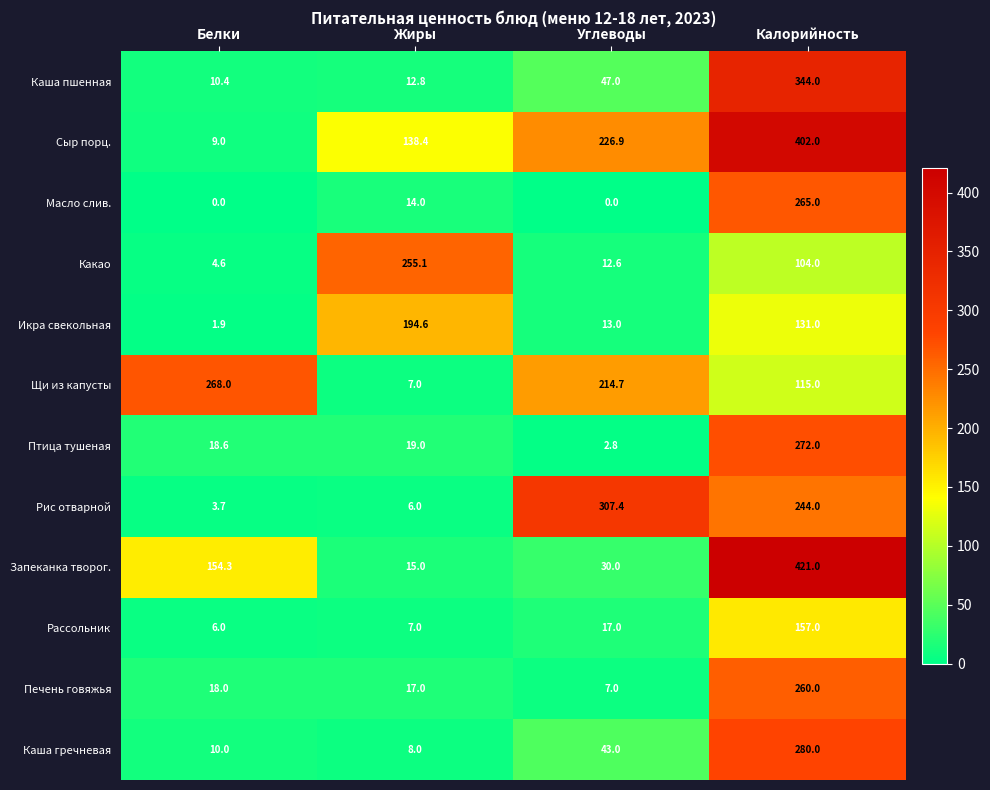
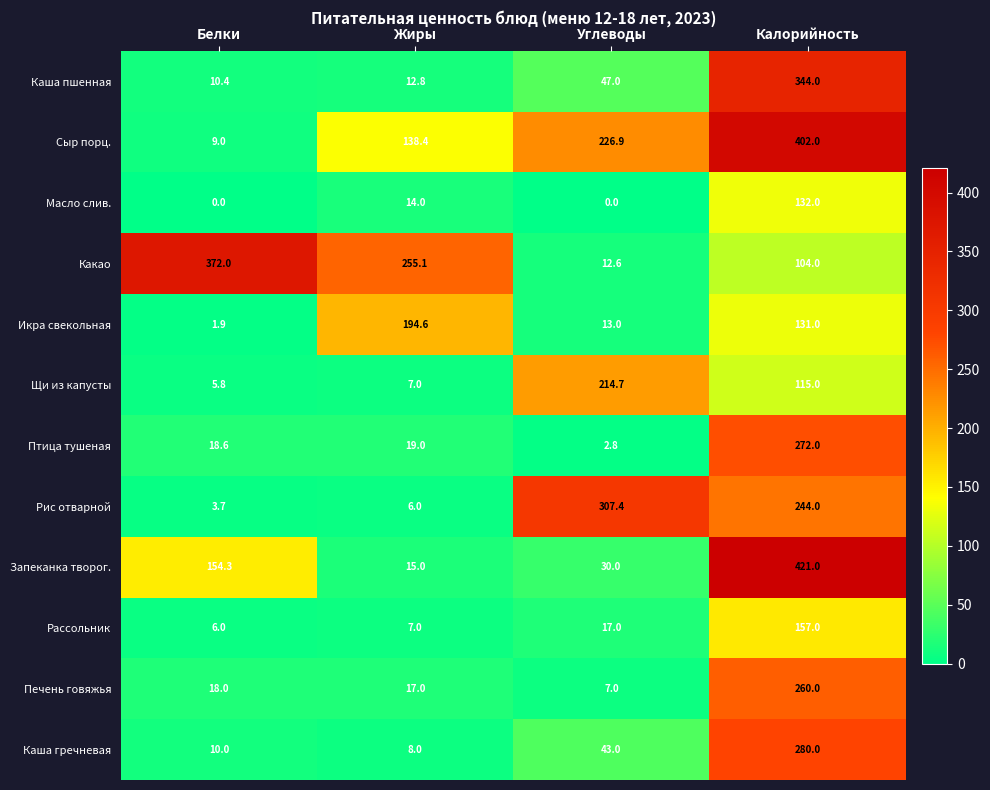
  {
    "Каша пшенная": {
      "Белки": 10.4,
      "Жиры": 12.8,
      "Углеводы": 47.0,
      "Калорийность": 344.0
    },
    "Сыр порц.": {
      "Белки": 9.0,
      "Жиры": 138.4,
      "Углеводы": 226.9,
      "Калорийность": 402.0
    },
    "Масло слив.": {
      "Белки": 0.0,
      "Жиры": 14.0,
      "Углеводы": 0.0,
-     "Калорийность": 265.0
+     "Калорийность": 132.0
    },
    "Какао": {
-     "Белки": 4.6,
+     "Белки": 372.0,
      "Жиры": 255.1,
      "Углеводы": 12.6,
      "Калорийность": 104.0
    },
    "Икра свекольная": {
      "Белки": 1.9,
      "Жиры": 194.6,
      "Углеводы": 13.0,
      "Калорийность": 131.0
    },
    "Щи из капусты": {
-     "Белки": 268.0,
+     "Белки": 5.8,
      "Жиры": 7.0,
      "Углеводы": 214.7,
      "Калорийность": 115.0
    },
    "Птица тушеная": {
      "Белки": 18.6,
      "Жиры": 19.0,
      "Углеводы": 2.8,
      "Калорийность": 272.0
    },
    "Рис отварной": {
      "Белки": 3.7,
      "Жиры": 6.0,
      "Углеводы": 307.4,
      "Калорийность": 244.0
    },
    "Запеканка творог.": {
      "Белки": 154.3,
      "Жиры": 15.0,
      "Углеводы": 30.0,
      "Калорийность": 421.0
    },
    "Рассольник": {
      "Белки": 6.0,
      "Жиры": 7.0,
      "Углеводы": 17.0,
      "Калорийность": 157.0
    },
    "Печень говяжья": {
      "Белки": 18.0,
      "Жиры": 17.0,
      "Углеводы": 7.0,
      "Калорийность": 260.0
    },
    "Каша гречневая": {
      "Белки": 10.0,
      "Жиры": 8.0,
      "Углеводы": 43.0,
      "Калорийность": 280.0
    }
  }
